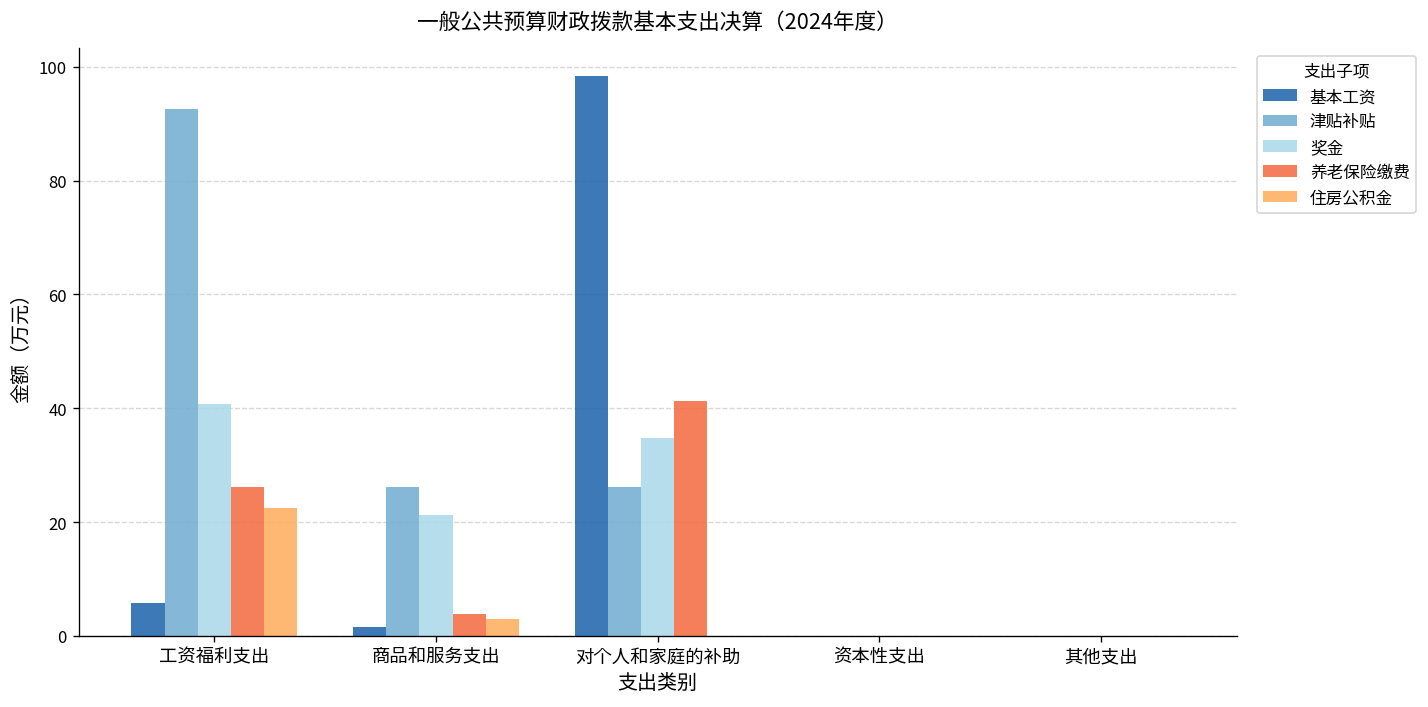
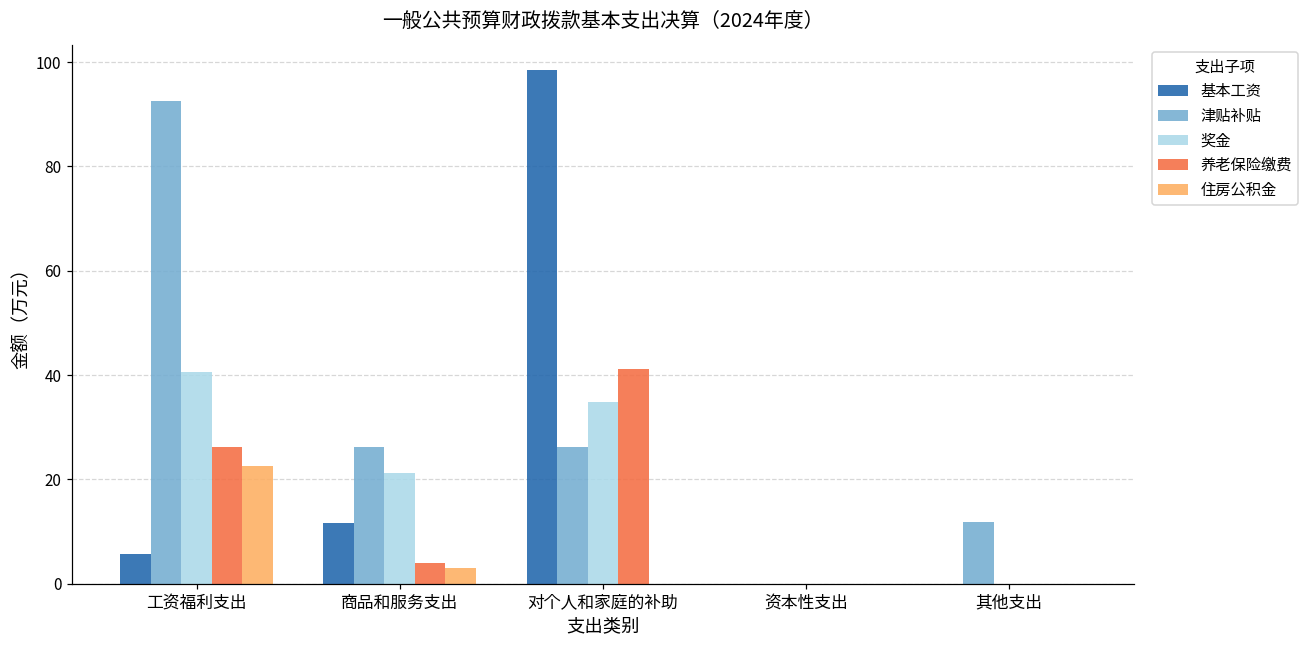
  {
    "基本工资": {
      "工资福利支出": 6,
-     "商品和服务支出": 2,
+     "商品和服务支出": 12,
      "对个人和家庭的补助": 98,
      "资本性支出": 0,
      "其他支出": 0
    },
    "津贴补贴": {
      "工资福利支出": 93,
      "商品和服务支出": 26,
      "对个人和家庭的补助": 26,
      "资本性支出": 0,
-     "其他支出": 0
+     "其他支出": 12
    },
    "奖金": {
      "工资福利支出": 41,
      "商品和服务支出": 21,
      "对个人和家庭的补助": 35,
      "资本性支出": 0,
      "其他支出": 0
    },
    "养老保险缴费": {
      "工资福利支出": 26,
      "商品和服务支出": 4,
      "对个人和家庭的补助": 41,
      "资本性支出": 0,
      "其他支出": 0
    },
    "住房公积金": {
      "工资福利支出": 23,
      "商品和服务支出": 3,
      "对个人和家庭的补助": 0,
      "资本性支出": 0,
      "其他支出": 0
    }
  }
